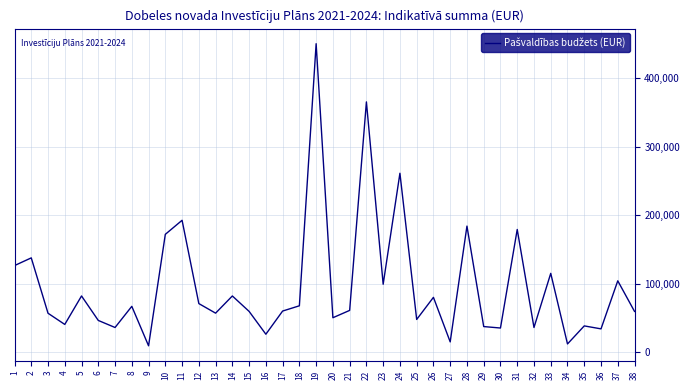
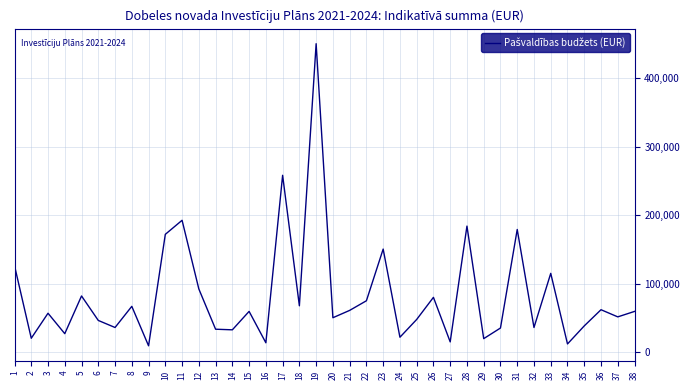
  {
    "1": "130,000",
-   "2": "140,000",
+   "2": "20,000",
    "3": "60,000",
-   "4": "40,000",
+   "4": "30,000",
    "5": "80,000",
    "6": "50,000",
    "7": "40,000",
    "8": "70,000",
    "9": "10,000",
    "10": "170,000",
    "11": "190,000",
-   "12": "70,000",
-   "13": "60,000",
-   "14": "80,000",
+   "12": "90,000",
+   "13": "30,000",
+   "14": "30,000",
    "15": "60,000",
-   "16": "30,000",
-   "17": "60,000",
+   "16": "10,000",
+   "17": "260,000",
    "18": "70,000",
    "19": "450,000",
    "20": "50,000",
    "21": "60,000",
-   "22": "370,000",
-   "23": "100,000",
-   "24": "260,000",
+   "22": "80,000",
+   "23": "150,000",
+   "24": "20,000",
    "25": "50,000",
    "26": "80,000",
    "27": "20,000",
    "28": "180,000",
-   "29": "40,000",
+   "29": "20,000",
    "30": "40,000",
    "31": "180,000",
    "32": "40,000",
    "33": "110,000",
    "34": "10,000",
    "35": "40,000",
-   "36": "30,000",
-   "37": "100,000",
+   "36": "60,000",
+   "37": "50,000",
    "38": "60,000"
  }
